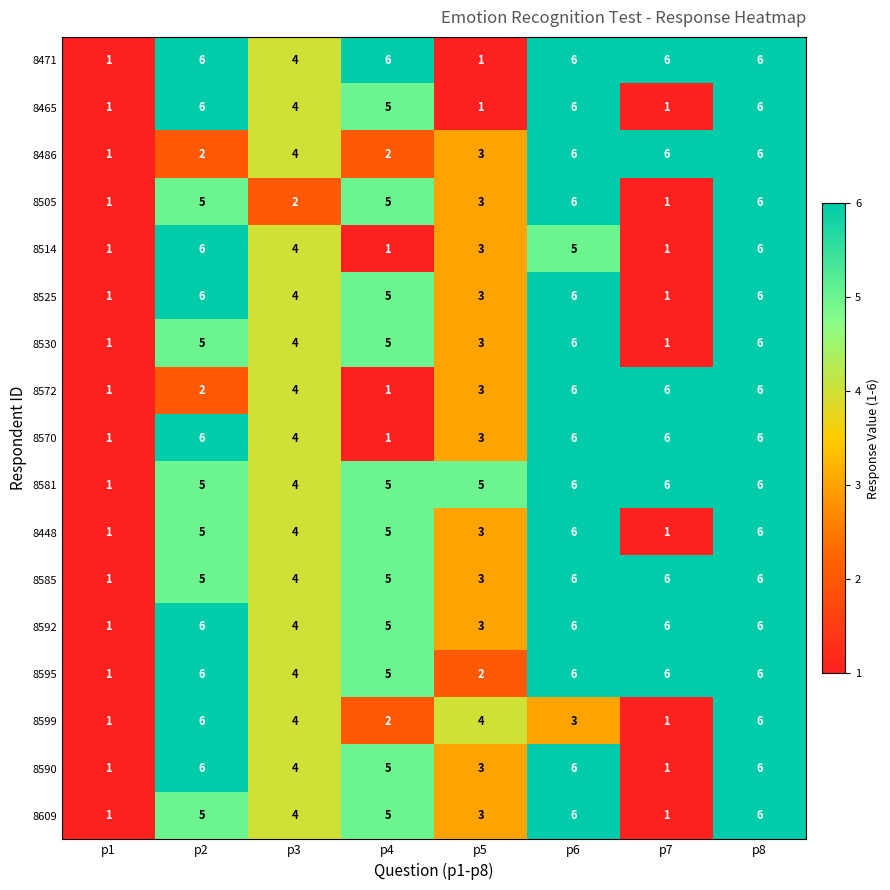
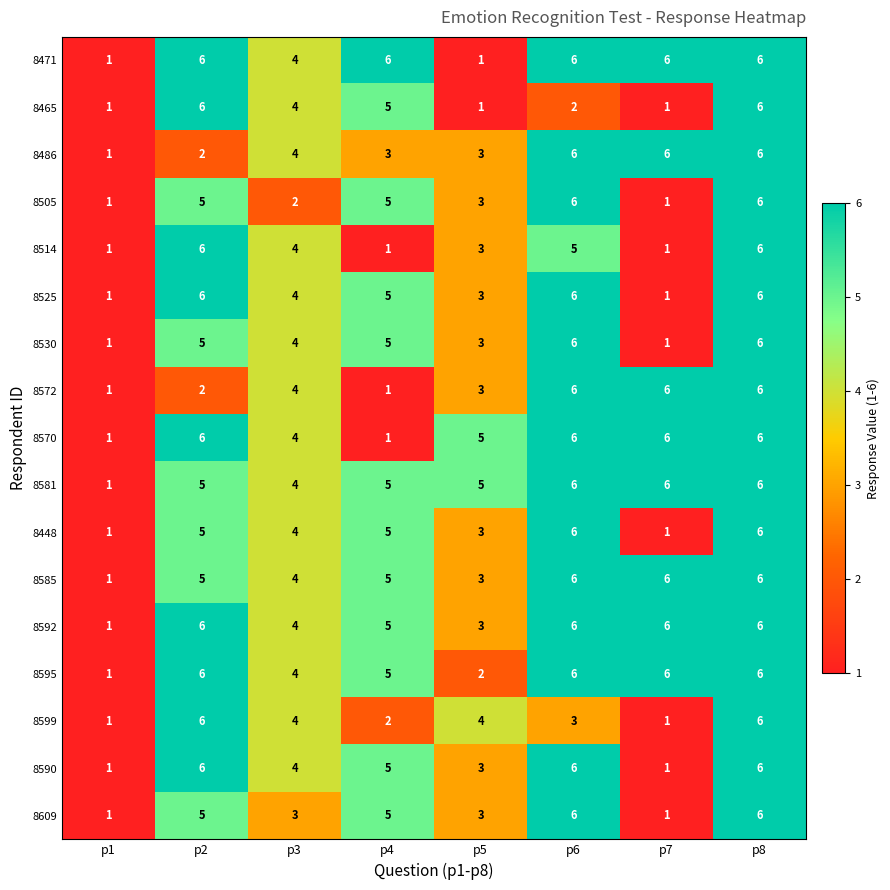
  {
    "8471": {
      "p1": 1,
      "p2": 6,
      "p3": 4,
      "p4": 6,
      "p5": 1,
      "p6": 6,
      "p7": 6,
      "p8": 6
    },
    "8465": {
      "p1": 1,
      "p2": 6,
      "p3": 4,
      "p4": 5,
      "p5": 1,
-     "p6": 6,
+     "p6": 2,
      "p7": 1,
      "p8": 6
    },
    "8486": {
      "p1": 1,
      "p2": 2,
      "p3": 4,
-     "p4": 2,
+     "p4": 3,
      "p5": 3,
      "p6": 6,
      "p7": 6,
      "p8": 6
    },
    "8505": {
      "p1": 1,
      "p2": 5,
      "p3": 2,
      "p4": 5,
      "p5": 3,
      "p6": 6,
      "p7": 1,
      "p8": 6
    },
    "8514": {
      "p1": 1,
      "p2": 6,
      "p3": 4,
      "p4": 1,
      "p5": 3,
      "p6": 5,
      "p7": 1,
      "p8": 6
    },
    "8525": {
      "p1": 1,
      "p2": 6,
      "p3": 4,
      "p4": 5,
      "p5": 3,
      "p6": 6,
      "p7": 1,
      "p8": 6
    },
    "8530": {
      "p1": 1,
      "p2": 5,
      "p3": 4,
      "p4": 5,
      "p5": 3,
      "p6": 6,
      "p7": 1,
      "p8": 6
    },
    "8572": {
      "p1": 1,
      "p2": 2,
      "p3": 4,
      "p4": 1,
      "p5": 3,
      "p6": 6,
      "p7": 6,
      "p8": 6
    },
    "8570": {
      "p1": 1,
      "p2": 6,
      "p3": 4,
      "p4": 1,
-     "p5": 3,
+     "p5": 5,
      "p6": 6,
      "p7": 6,
      "p8": 6
    },
    "8581": {
      "p1": 1,
      "p2": 5,
      "p3": 4,
      "p4": 5,
      "p5": 5,
      "p6": 6,
      "p7": 6,
      "p8": 6
    },
    "8448": {
      "p1": 1,
      "p2": 5,
      "p3": 4,
      "p4": 5,
      "p5": 3,
      "p6": 6,
      "p7": 1,
      "p8": 6
    },
    "8585": {
      "p1": 1,
      "p2": 5,
      "p3": 4,
      "p4": 5,
      "p5": 3,
      "p6": 6,
      "p7": 6,
      "p8": 6
    },
    "8592": {
      "p1": 1,
      "p2": 6,
      "p3": 4,
      "p4": 5,
      "p5": 3,
      "p6": 6,
      "p7": 6,
      "p8": 6
    },
    "8595": {
      "p1": 1,
      "p2": 6,
      "p3": 4,
      "p4": 5,
      "p5": 2,
      "p6": 6,
      "p7": 6,
      "p8": 6
    },
    "8599": {
      "p1": 1,
      "p2": 6,
      "p3": 4,
      "p4": 2,
      "p5": 4,
      "p6": 3,
      "p7": 1,
      "p8": 6
    },
    "8590": {
      "p1": 1,
      "p2": 6,
      "p3": 4,
      "p4": 5,
      "p5": 3,
      "p6": 6,
      "p7": 1,
      "p8": 6
    },
    "8609": {
      "p1": 1,
      "p2": 5,
-     "p3": 4,
+     "p3": 3,
      "p4": 5,
      "p5": 3,
      "p6": 6,
      "p7": 1,
      "p8": 6
    }
  }
